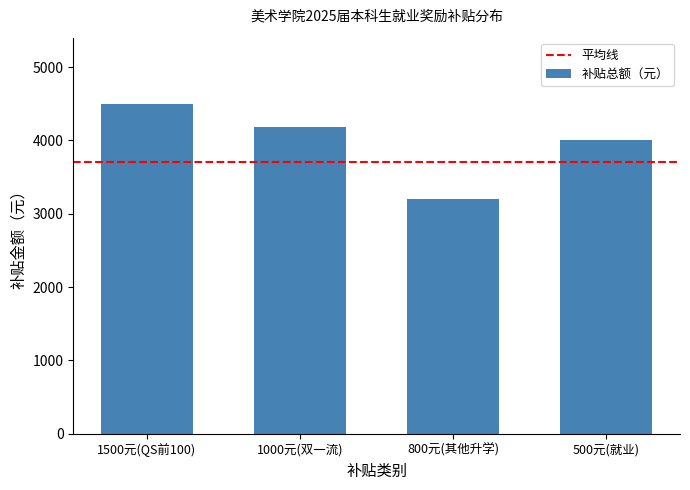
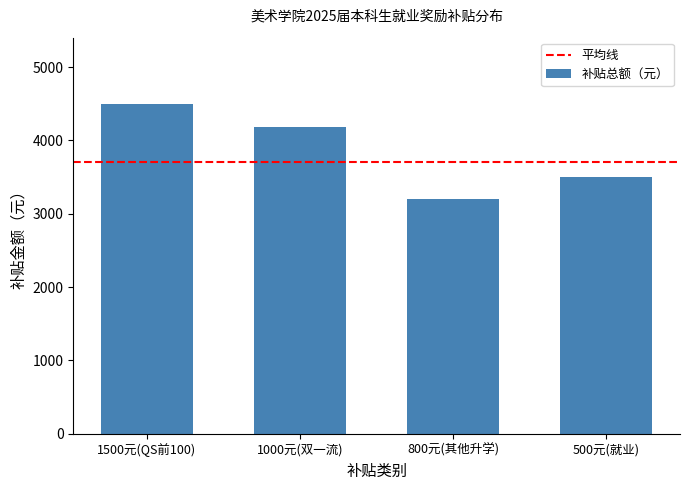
  {
    "1500元(QS前100)": 4500,
    "1000元(双一流)": 4200,
    "800元(其他升学)": 3200,
-   "500元(就业)": 4000
+   "500元(就业)": 3500
  }
